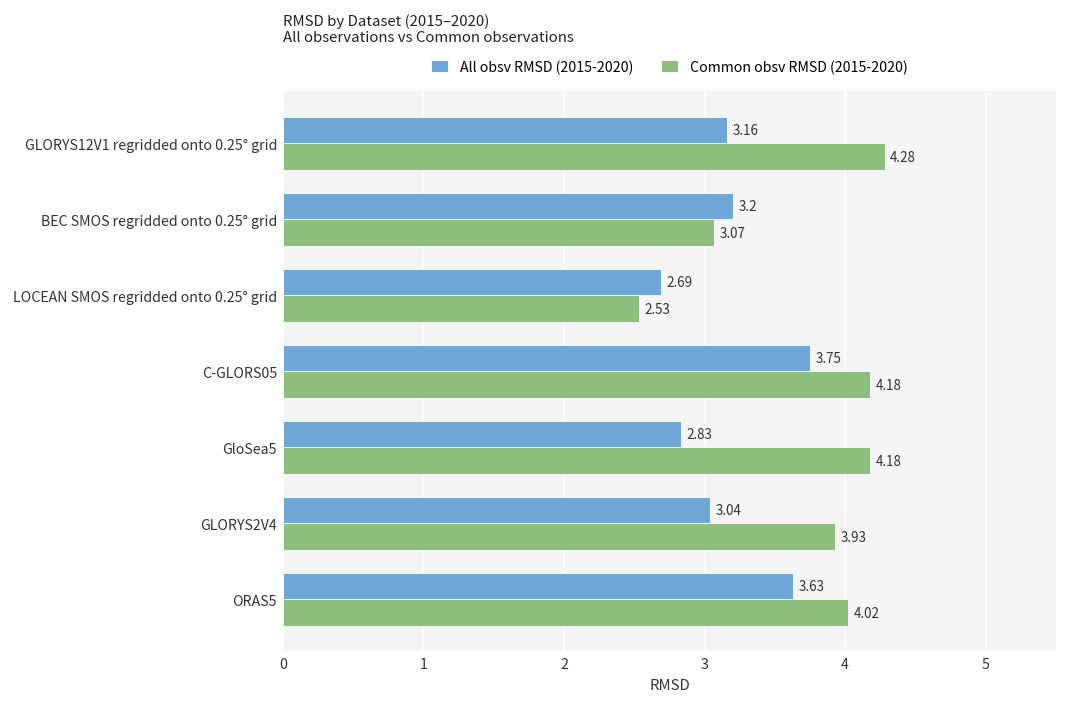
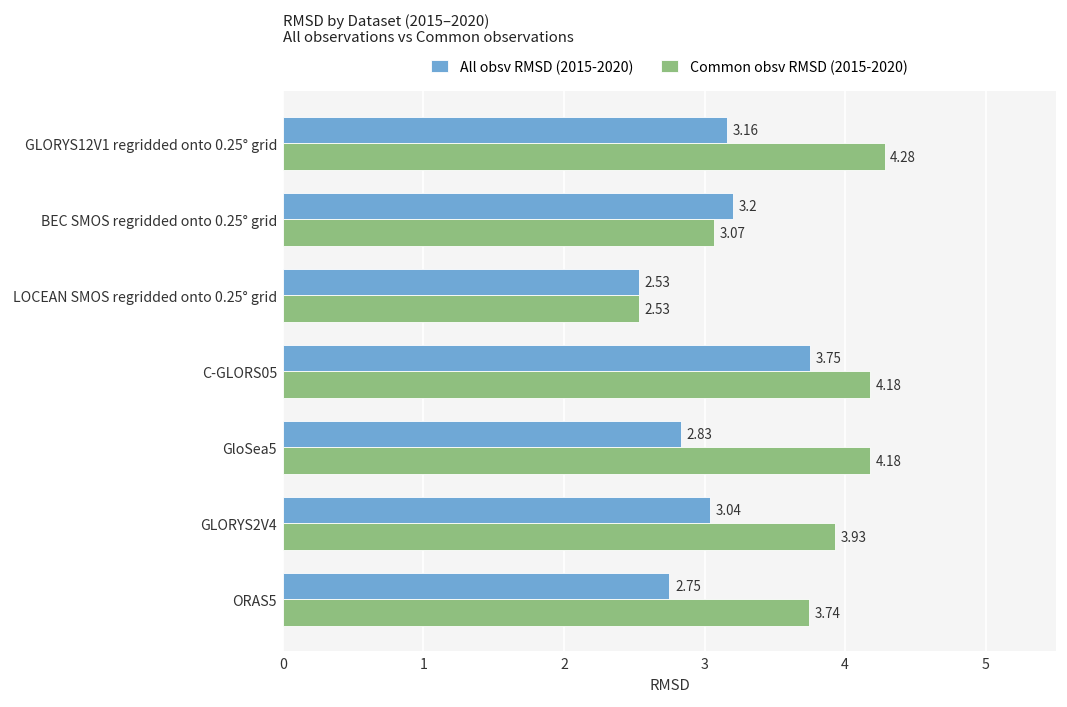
  {
    "All obsv RMSD (2015-2020)": {
      "GLORYS12V1 regridded onto 0.25° grid": 3.16,
      "BEC SMOS regridded onto 0.25° grid": 3.2,
-     "LOCEAN SMOS regridded onto 0.25° grid": 2.69,
+     "LOCEAN SMOS regridded onto 0.25° grid": 2.53,
      "C-GLORS05": 3.75,
      "GloSea5": 2.83,
      "GLORYS2V4": 3.04,
-     "ORAS5": 3.63
+     "ORAS5": 2.75
    },
    "Common obsv RMSD (2015-2020)": {
      "GLORYS12V1 regridded onto 0.25° grid": 4.28,
      "BEC SMOS regridded onto 0.25° grid": 3.07,
      "LOCEAN SMOS regridded onto 0.25° grid": 2.53,
      "C-GLORS05": 4.18,
      "GloSea5": 4.18,
      "GLORYS2V4": 3.93,
-     "ORAS5": 4.02
+     "ORAS5": 3.74
    }
  }
